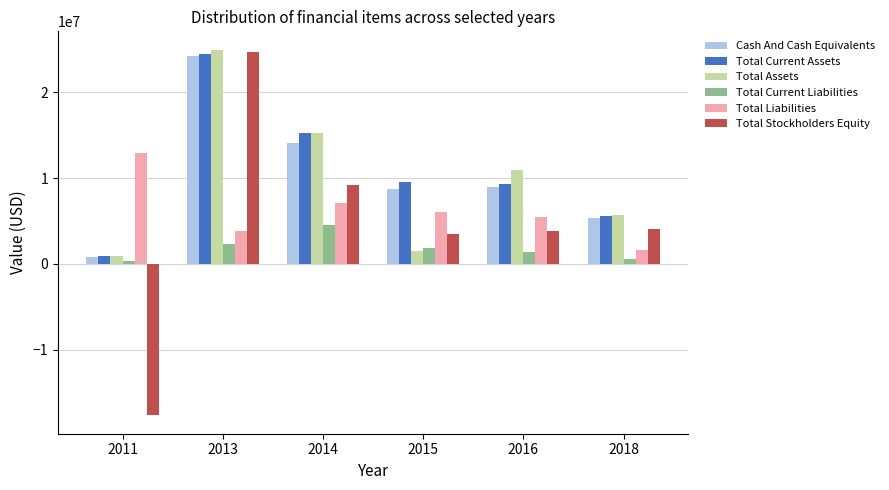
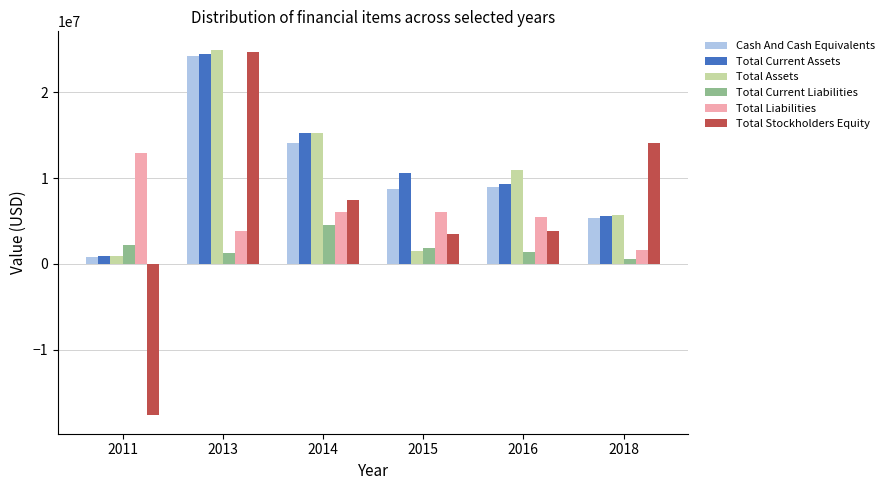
  {
    "Cash And Cash Equivalents": {
      "2011": 1000000,
      "2013": 24000000,
      "2014": 14000000,
      "2015": 9000000,
      "2016": 9000000,
      "2018": 5000000
    },
    "Total Current Assets": {
      "2011": 1000000,
      "2013": 24000000,
      "2014": 15000000,
-     "2015": 10000000,
+     "2015": 11000000,
      "2016": 9000000,
      "2018": 6000000
    },
    "Total Assets": {
      "2011": 1000000,
      "2013": 25000000,
      "2014": 15000000,
      "2015": 2000000,
      "2016": 11000000,
      "2018": 6000000
    },
    "Total Current Liabilities": {
-     "2011": 0,
-     "2013": 2000000,
+     "2011": 2000000,
+     "2013": 1000000,
      "2014": 5000000,
      "2015": 2000000,
      "2016": 1000000,
      "2018": 1000000
    },
    "Total Liabilities": {
      "2011": 13000000,
      "2013": 4000000,
-     "2014": 7000000,
+     "2014": 6000000,
      "2015": 6000000,
      "2016": 6000000,
      "2018": 2000000
    },
    "Total Stockholders Equity": {
      "2011": -18000000,
      "2013": 25000000,
-     "2014": 9000000,
+     "2014": 7000000,
      "2015": 3000000,
      "2016": 4000000,
-     "2018": 4000000
+     "2018": 14000000
    }
  }
